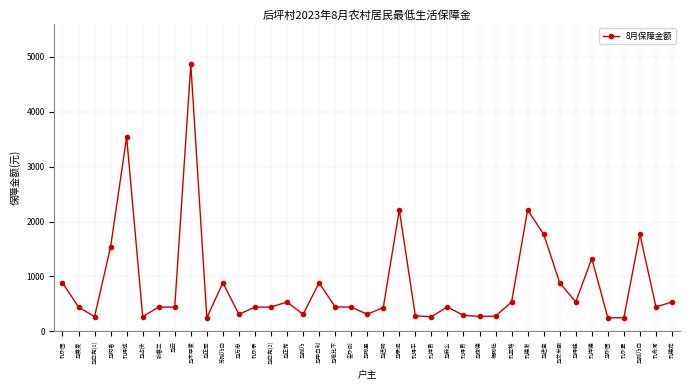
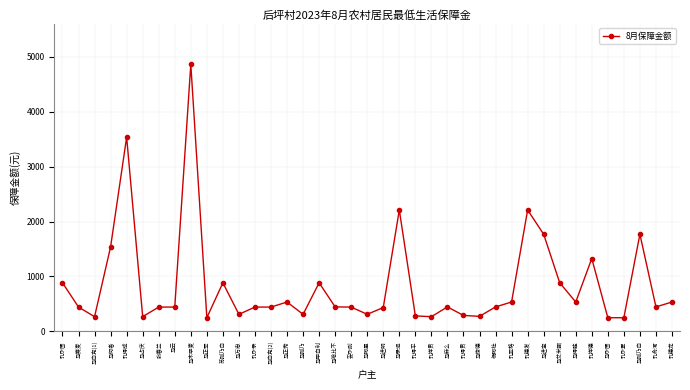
  {
    "孔尕团": 900,
    "马赛麦": 400,
    "马白克(1)": 300,
    "马何者": 1500,
    "孔得成": 3500,
    "马占庆": 300,
    "张春兰": 400,
    "马云": 400,
    "马木罕麦": 4900,
    "马正军": 200,
    "苏则乃白": 900,
    "马万忠": 300,
    "孔尕录": 400,
    "马白克(2)": 400,
    "马正秀": 500,
    "马则乃": 300,
    "马罕白利": 900,
    "马哈比不": 400,
    "妥尕则": 400,
    "马阿里": 300,
    "马进明": 400,
    "马录退": 2200,
    "孔得平": 300,
    "孔祥贵": 300,
    "马麻么": 400,
    "孔得贵": 300,
    "马俊德": 300,
-   "杨阿社": 300,
+   "杨阿社": 400,
    "孔亚格": 500,
    "孔德发": 2200,
    "马进宝": 1800,
    "马艾米娜": 900,
    "马得胜": 500,
    "孔祥德": 1300,
    "马尕团": 200,
    "孔尕累": 200,
    "马则乃白": 1800,
    "孔令河": 400,
    "孔德龙": 500
  }
